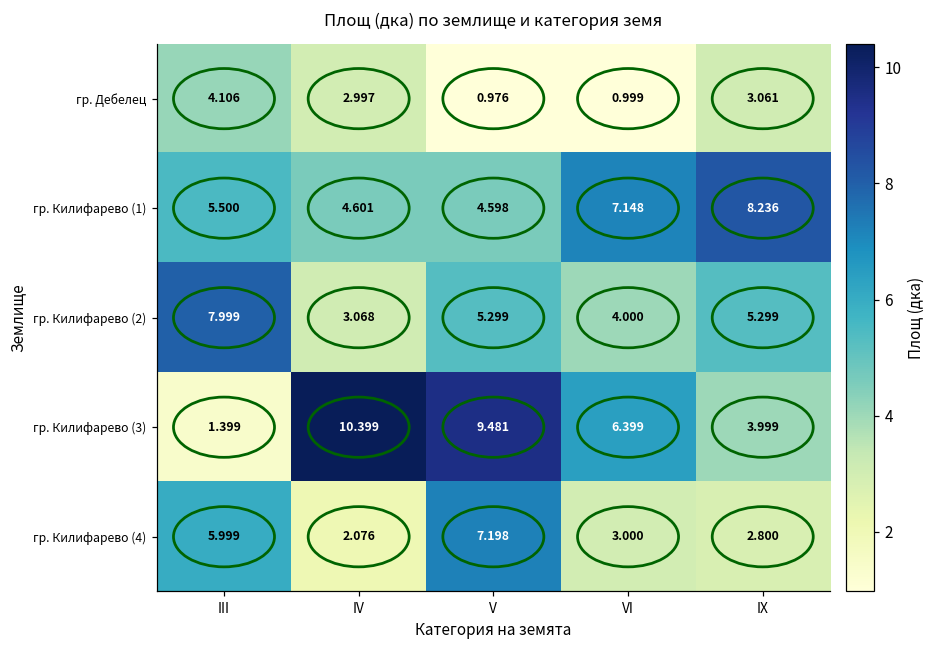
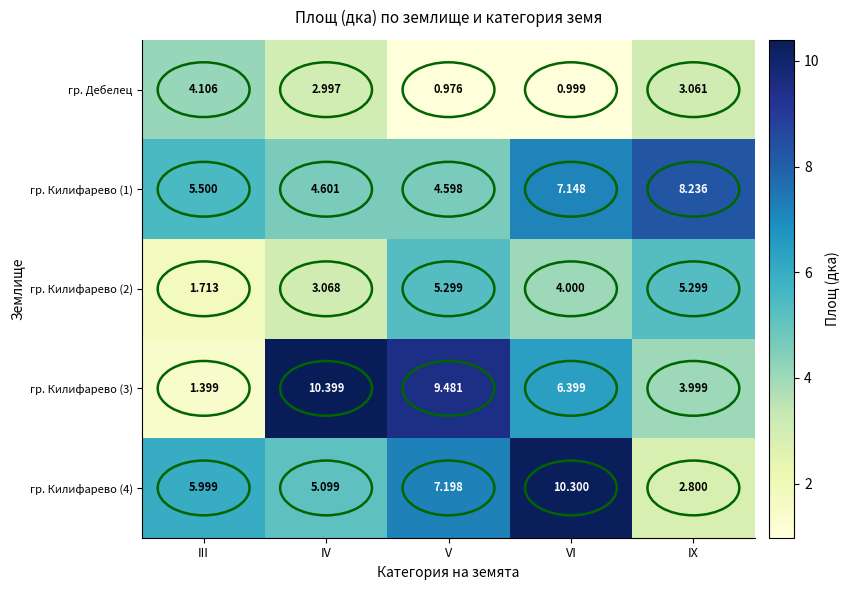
  {
    "гр. Дебелец": {
      "III": 4.106,
      "IV": 2.997,
      "V": 0.976,
      "VI": 0.999,
      "IX": 3.061
    },
    "гр. Килифарево (1)": {
      "III": 5.500,
      "IV": 4.601,
      "V": 4.598,
      "VI": 7.148,
      "IX": 8.236
    },
    "гр. Килифарево (2)": {
-     "III": 7.999,
+     "III": 1.713,
      "IV": 3.068,
      "V": 5.299,
      "VI": 4.000,
      "IX": 5.299
    },
    "гр. Килифарево (3)": {
      "III": 1.399,
      "IV": 10.399,
      "V": 9.481,
      "VI": 6.399,
      "IX": 3.999
    },
    "гр. Килифарево (4)": {
      "III": 5.999,
-     "IV": 2.076,
+     "IV": 5.099,
      "V": 7.198,
-     "VI": 3.000,
+     "VI": 10.300,
      "IX": 2.800
    }
  }
